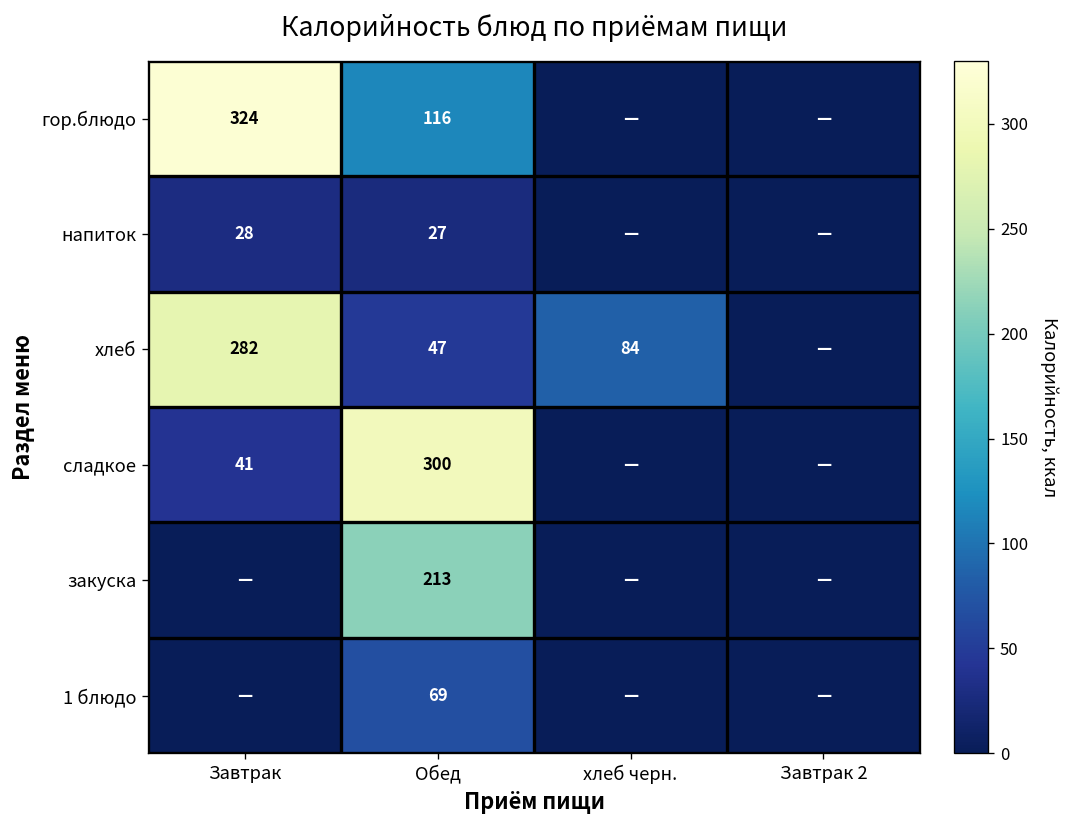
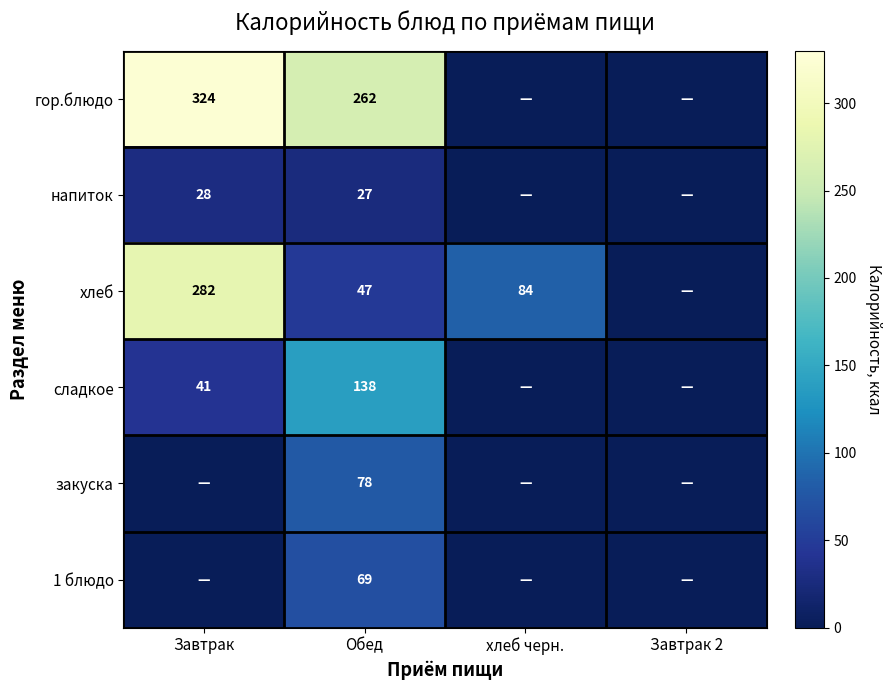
  {
    "гор.блюдо": {
      "Завтрак": 324,
-     "Обед": 116
+     "Обед": 262
    },
    "напиток": {
      "Завтрак": 28,
      "Обед": 27
    },
    "хлеб": {
      "Завтрак": 282,
      "Обед": 47,
      "хлеб черн.": 84
    },
    "сладкое": {
      "Завтрак": 41,
-     "Обед": 300
+     "Обед": 138
    },
    "закуска": {
-     "Обед": 213
+     "Обед": 78
    },
    "1 блюдо": {
      "Обед": 69
    }
  }
